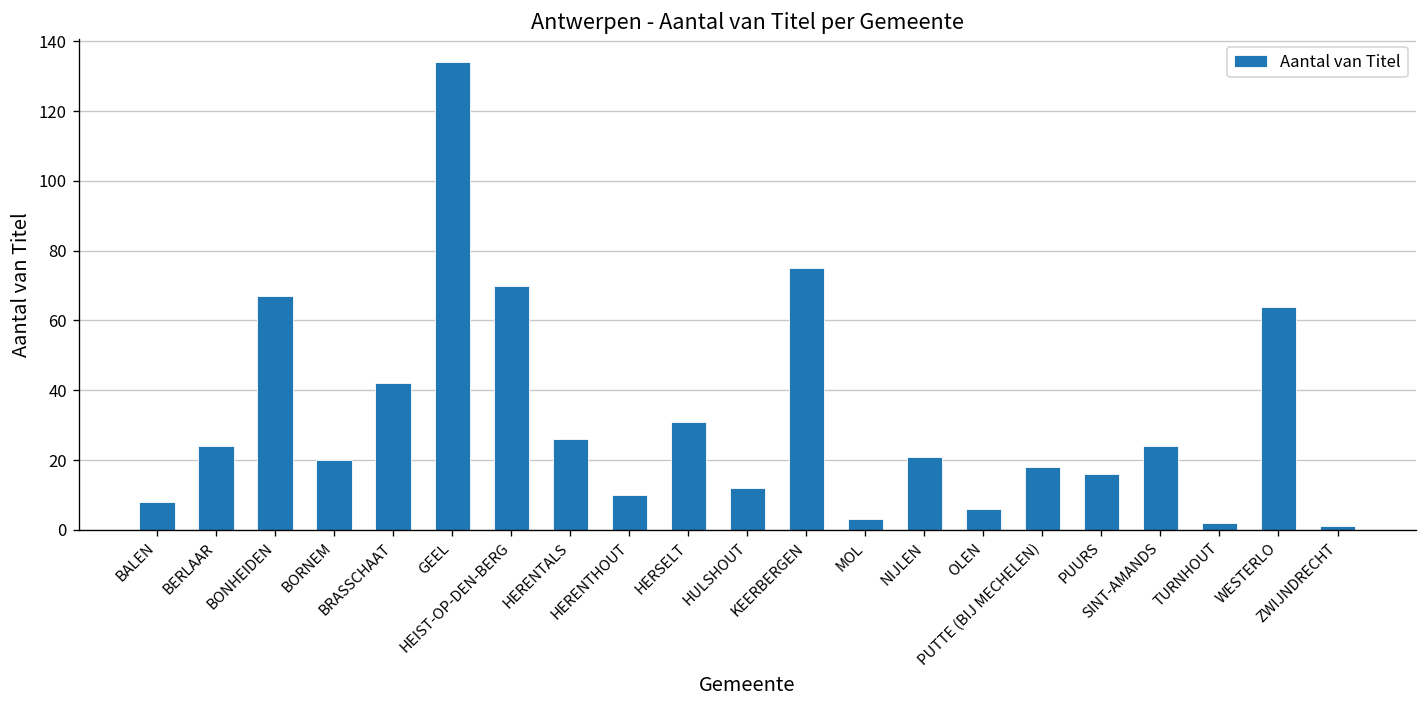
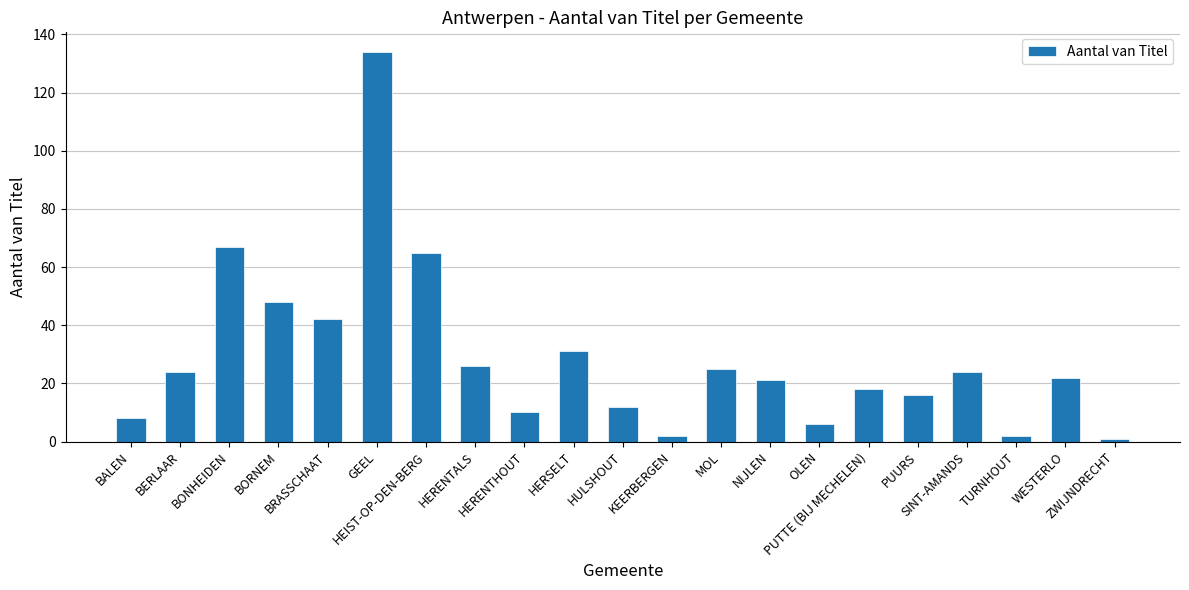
  {
    "BALEN": 8,
    "BERLAAR": 24,
    "BONHEIDEN": 67,
-   "BORNEM": 20,
+   "BORNEM": 48,
    "BRASSCHAAT": 42,
    "GEEL": 134,
-   "HEIST-OP-DEN-BERG": 70,
+   "HEIST-OP-DEN-BERG": 65,
    "HERENTALS": 26,
    "HERENTHOUT": 10,
    "HERSELT": 31,
    "HULSHOUT": 12,
-   "KEERBERGEN": 75,
-   "MOL": 3,
+   "KEERBERGEN": 2,
+   "MOL": 25,
    "NIJLEN": 21,
    "OLEN": 6,
    "PUTTE (BIJ MECHELEN)": 18,
    "PUURS": 16,
    "SINT-AMANDS": 24,
    "TURNHOUT": 2,
-   "WESTERLO": 64,
+   "WESTERLO": 22,
    "ZWIJNDRECHT": 1
  }
